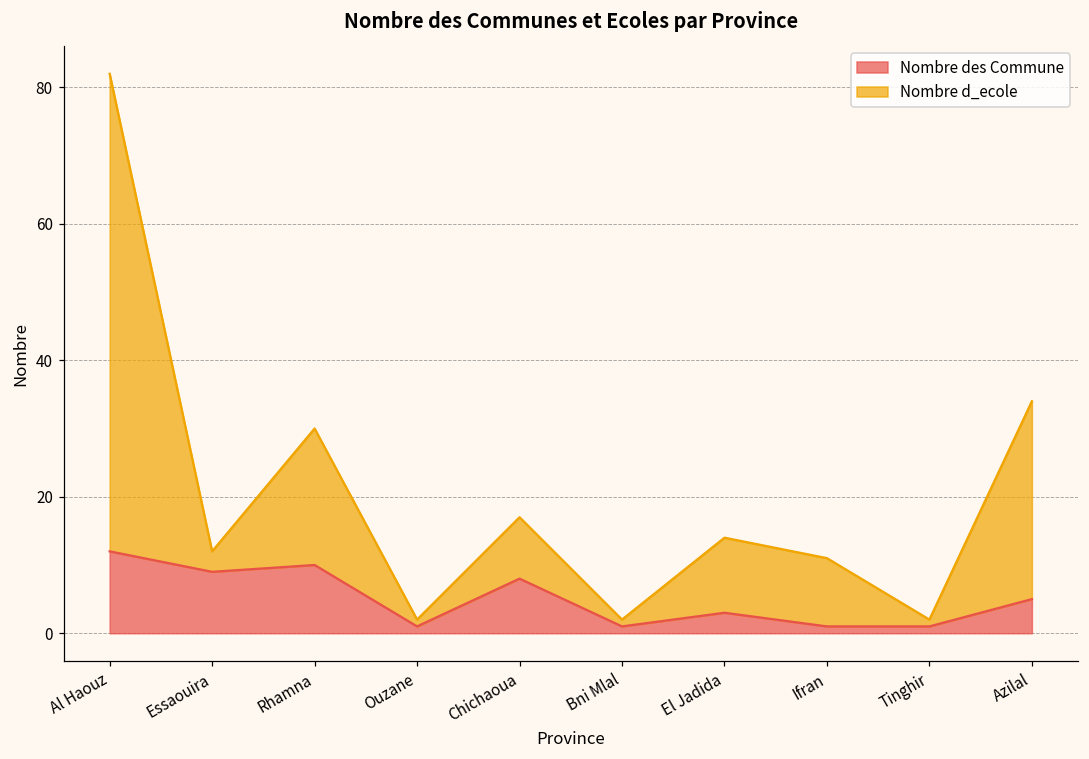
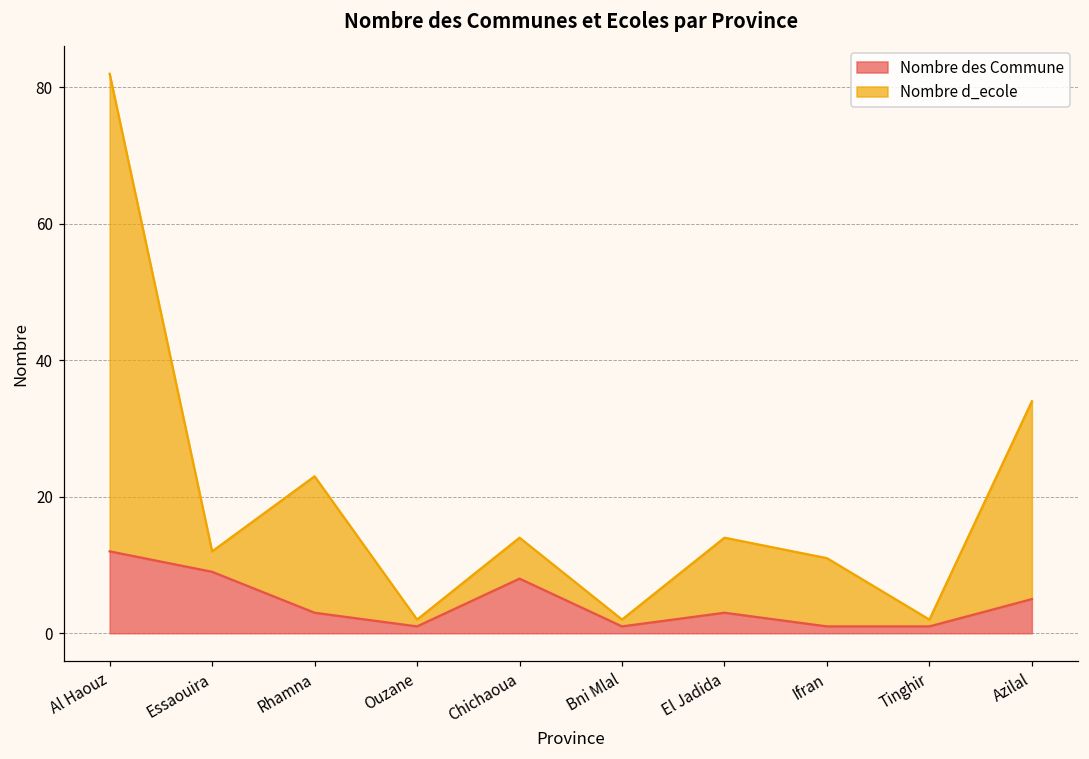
  {
    "Nombre des Commune": {
      "Al Haouz": 12,
      "Essaouira": 9,
-     "Rhamna": 10,
+     "Rhamna": 3,
      "Ouzane": 1,
      "Chichaoua": 8,
      "Bni Mlal": 1,
      "El Jadida": 3,
      "Ifran": 1,
      "Tinghir": 1,
      "Azilal": 5
    },
    "Nombre d_ecole": {
      "Al Haouz": 70,
      "Essaouira": 3,
      "Rhamna": 20,
      "Ouzane": 1,
-     "Chichaoua": 9,
+     "Chichaoua": 6,
      "Bni Mlal": 1,
      "El Jadida": 11,
      "Ifran": 10,
      "Tinghir": 1,
      "Azilal": 29
    }
  }
